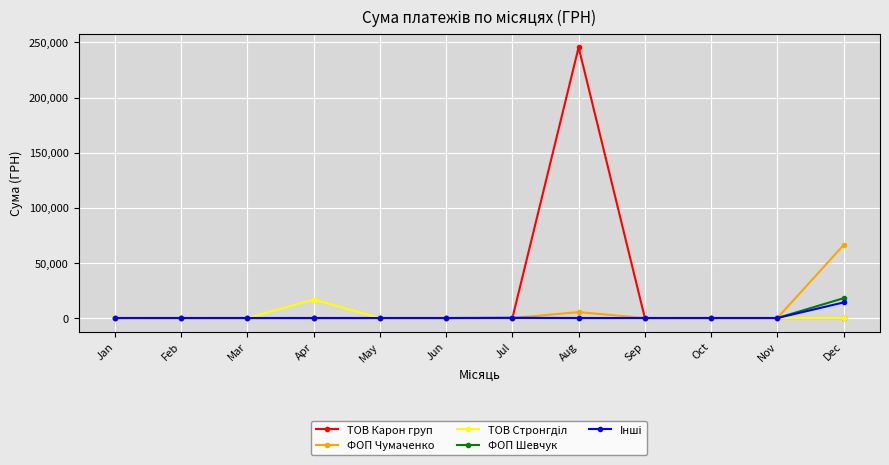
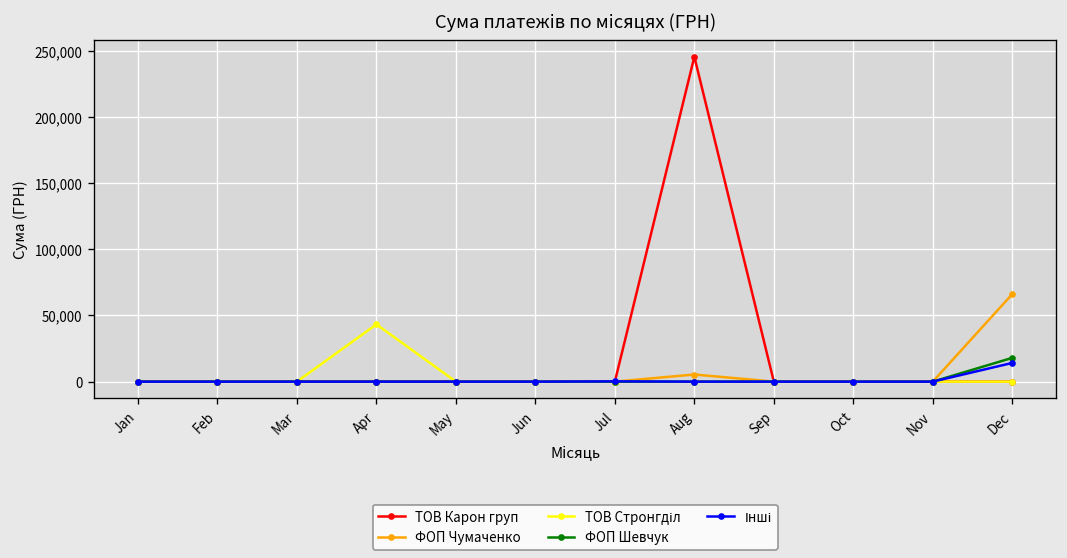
  {
    "ТОВ Карон груп": {
      "Aug": "246,000"
    },
    "ФОП Чумаченко": {
      "Aug": "5,000",
      "Dec": "66,000"
    },
    "ТОВ Стронгділ": {
-     "Apr": "17,000"
+     "Apr": "43,000"
    },
    "ФОП Шевчук": {
      "Dec": "18,000"
    },
    "Інші": {
      "Dec": "14,000"
    }
  }
